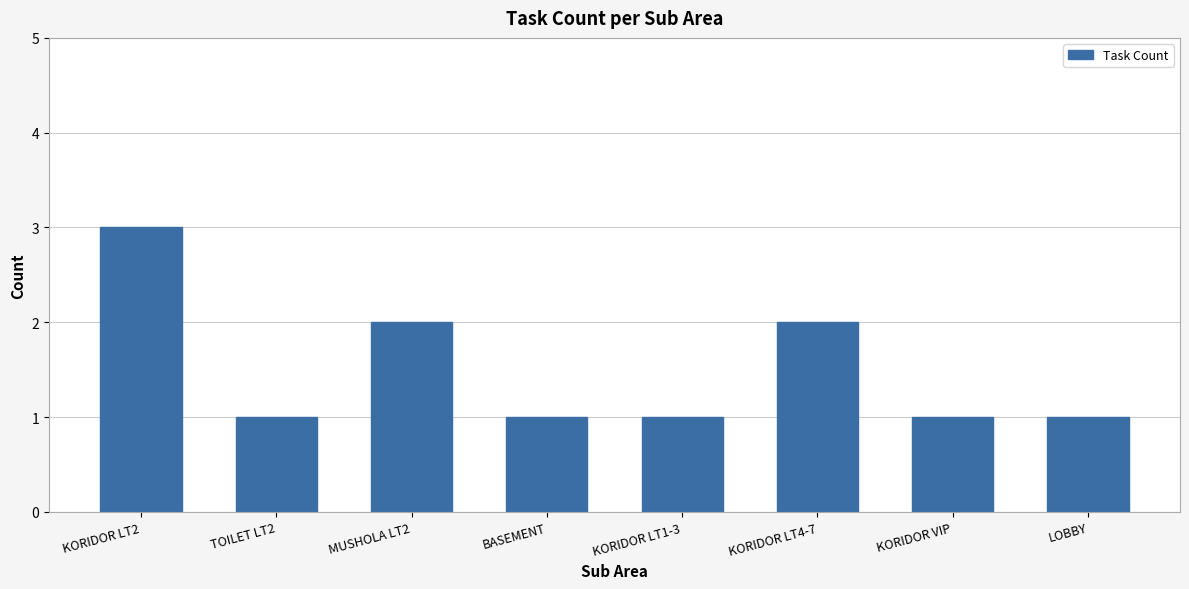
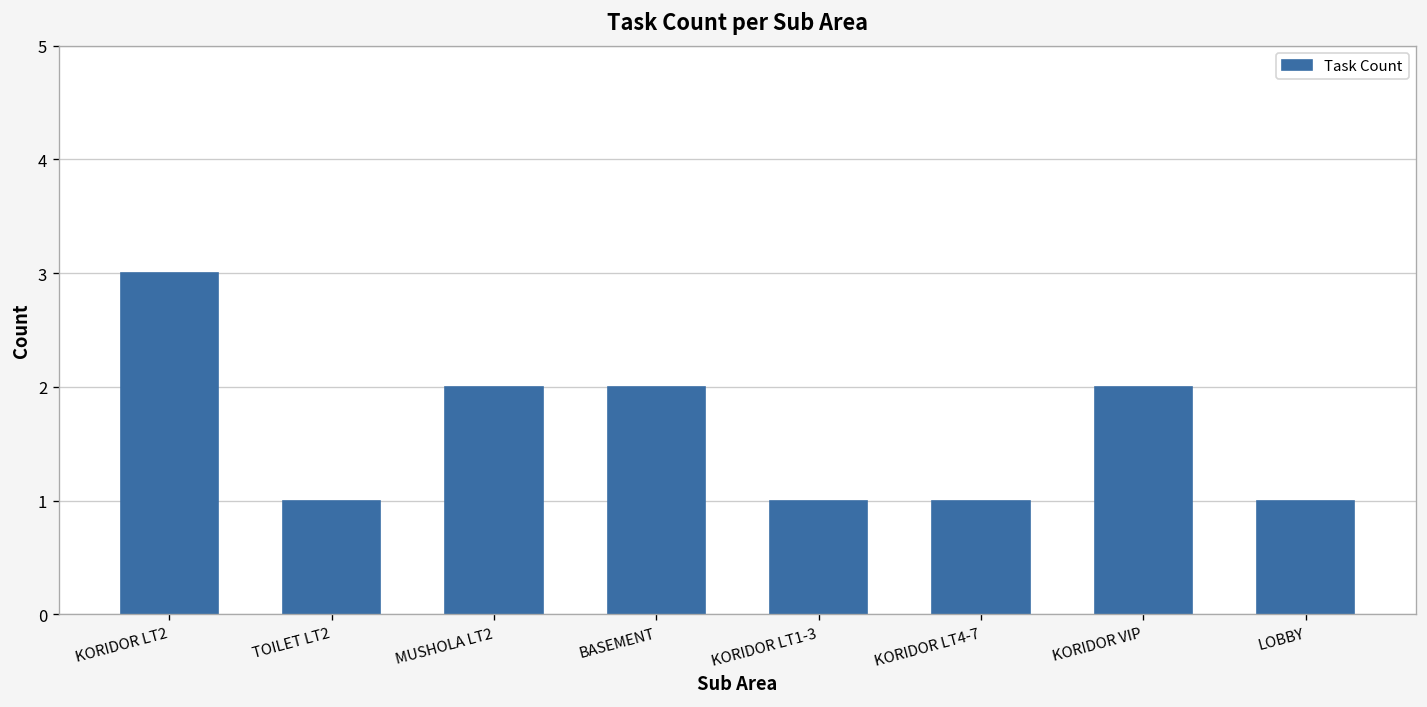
  {
    "KORIDOR LT2": 3,
    "TOILET LT2": 1,
    "MUSHOLA LT2": 2,
-   "BASEMENT": 1,
+   "BASEMENT": 2,
    "KORIDOR LT1-3": 1,
-   "KORIDOR LT4-7": 2,
-   "KORIDOR VIP": 1,
+   "KORIDOR LT4-7": 1,
+   "KORIDOR VIP": 2,
    "LOBBY": 1
  }
